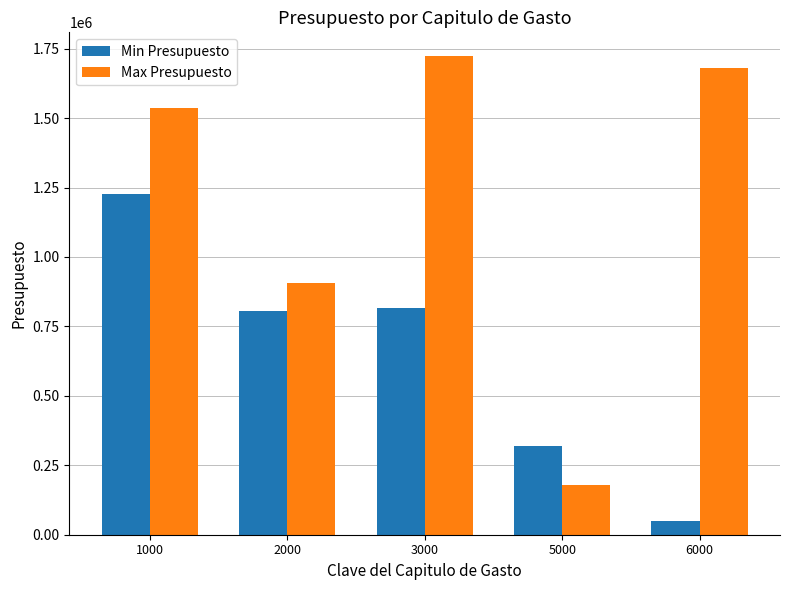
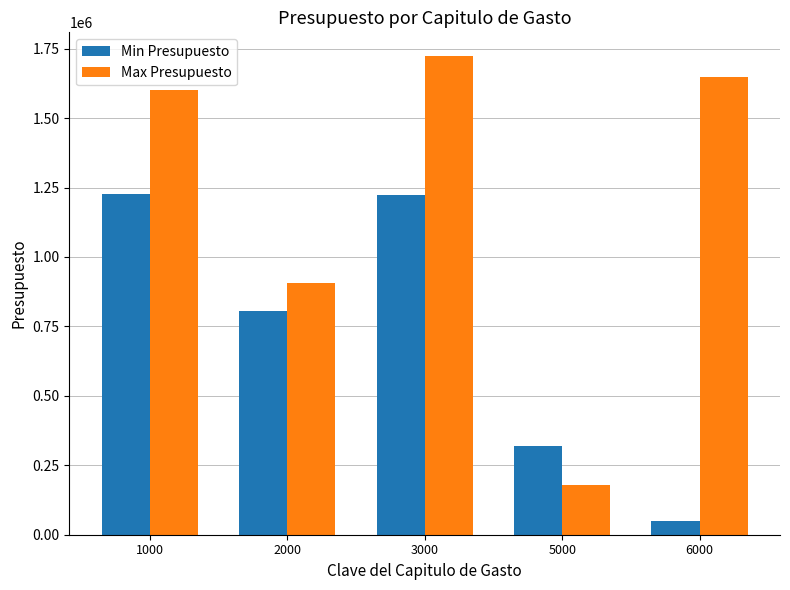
  {
    "Min Presupuesto": {
      "1000": 1230000,
      "2000": 810000,
-     "3000": 820000,
+     "3000": 1220000,
      "5000": 320000,
      "6000": 50000
    },
    "Max Presupuesto": {
-     "1000": 1540000,
+     "1000": 1600000,
      "2000": 910000,
      "3000": 1720000,
      "5000": 180000,
-     "6000": 1680000
+     "6000": 1650000
    }
  }
